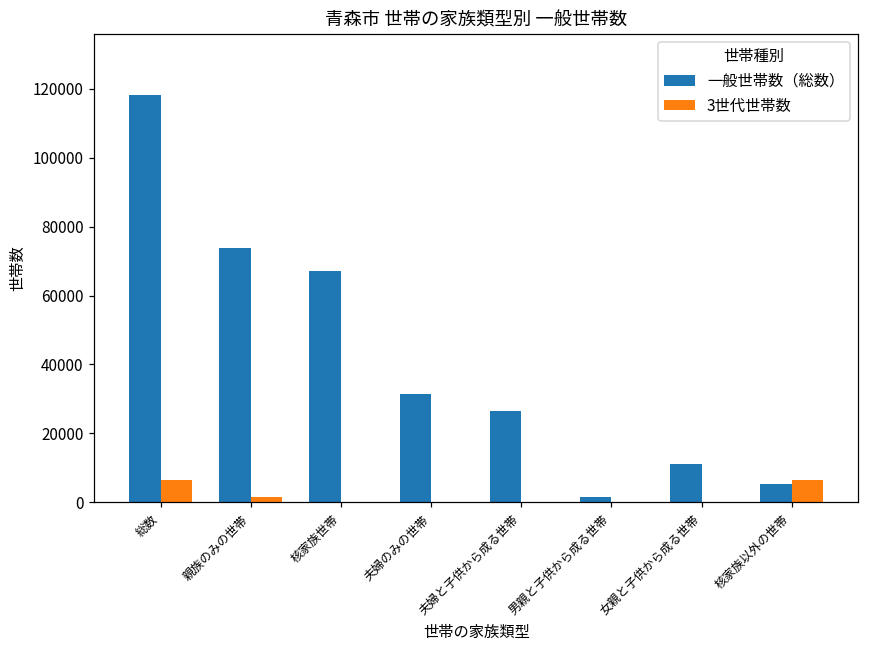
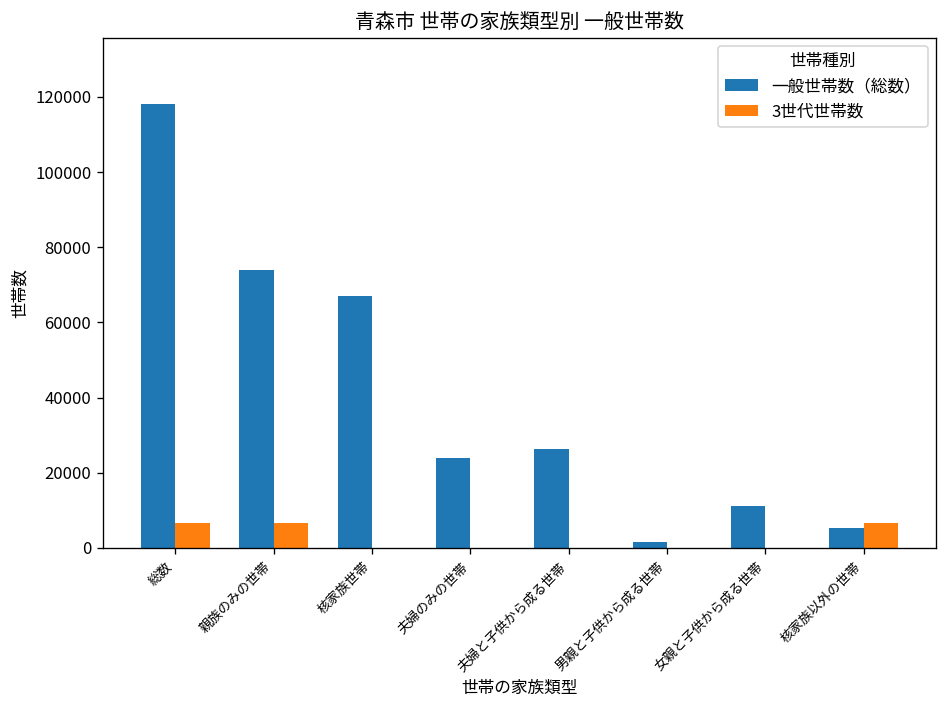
  {
    "一般世帯数（総数）": {
      "総数": 118000,
      "親族のみの世帯": 74000,
      "核家族世帯": 67000,
-     "夫婦のみの世帯": 31000,
+     "夫婦のみの世帯": 24000,
      "夫婦と子供から成る世帯": 26000,
      "男親と子供から成る世帯": 2000,
      "女親と子供から成る世帯": 11000,
      "核家族以外の世帯": 5000
    },
    "3世代世帯数": {
      "総数": 7000,
-     "親族のみの世帯": 2000,
+     "親族のみの世帯": 7000,
      "核家族世帯": 0,
      "夫婦のみの世帯": 0,
      "夫婦と子供から成る世帯": 0,
      "男親と子供から成る世帯": 0,
      "女親と子供から成る世帯": 0,
      "核家族以外の世帯": 7000
    }
  }
